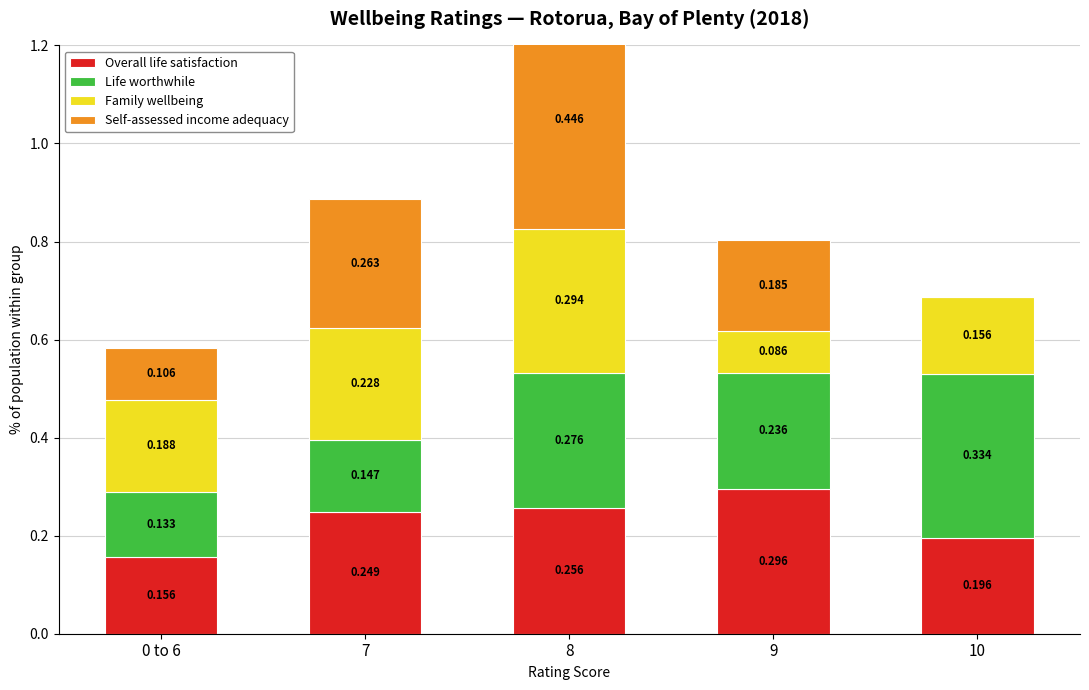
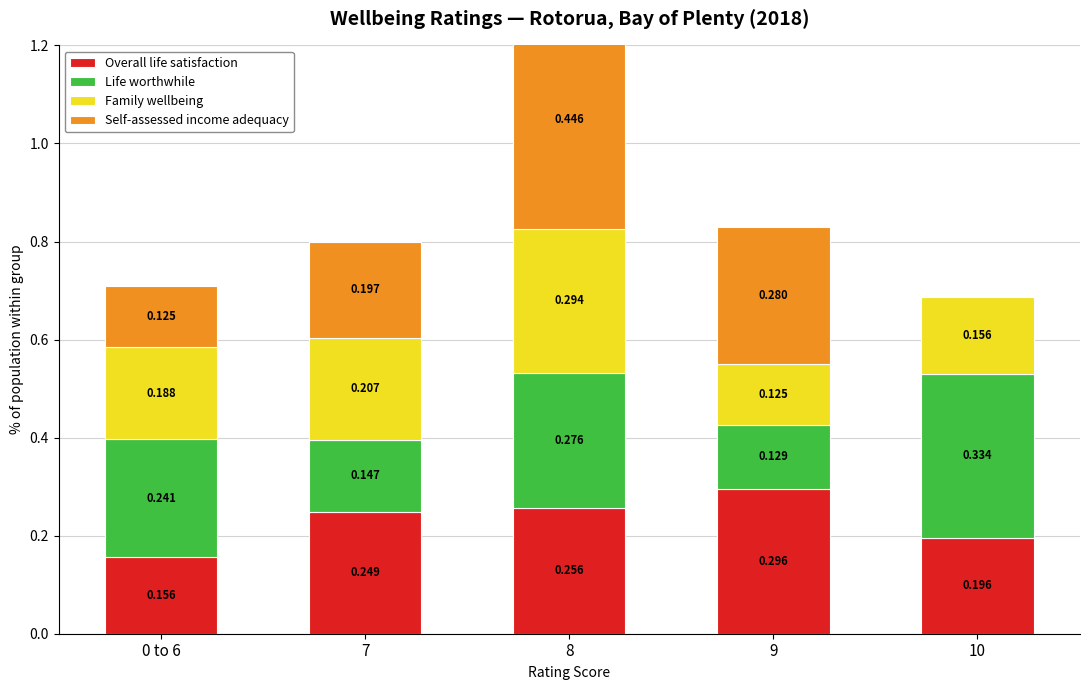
  {
    "Overall life satisfaction": {
      "0 to 6": 0.156,
      "7": 0.249,
      "8": 0.256,
      "9": 0.296,
      "10": 0.196
    },
    "Life worthwhile": {
-     "0 to 6": 0.133,
+     "0 to 6": 0.241,
      "7": 0.147,
      "8": 0.276,
-     "9": 0.236,
+     "9": 0.129,
      "10": 0.334
    },
    "Family wellbeing": {
      "0 to 6": 0.188,
-     "7": 0.228,
+     "7": 0.207,
      "8": 0.294,
-     "9": 0.086,
+     "9": 0.125,
      "10": 0.156
    },
    "Self-assessed income adequacy": {
-     "0 to 6": 0.106,
-     "7": 0.263,
-     "9": 0.185
+     "0 to 6": 0.125,
+     "7": 0.197,
+     "9": 0.280
    }
  }
